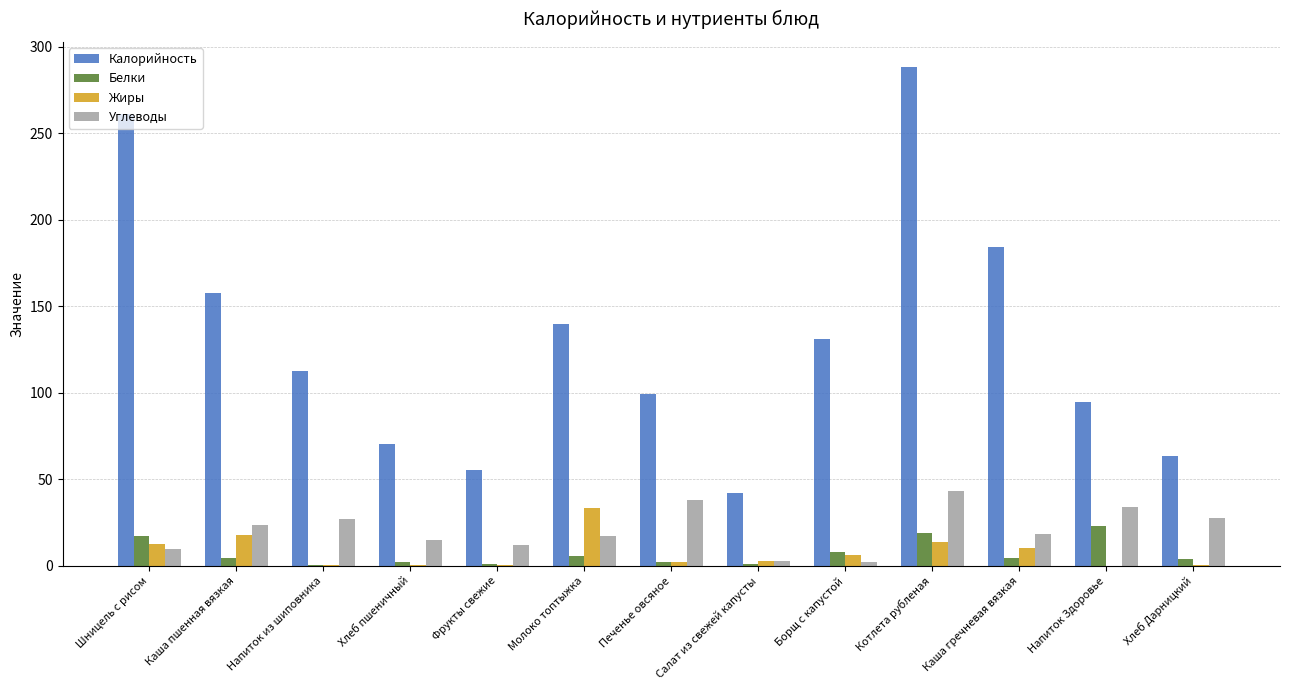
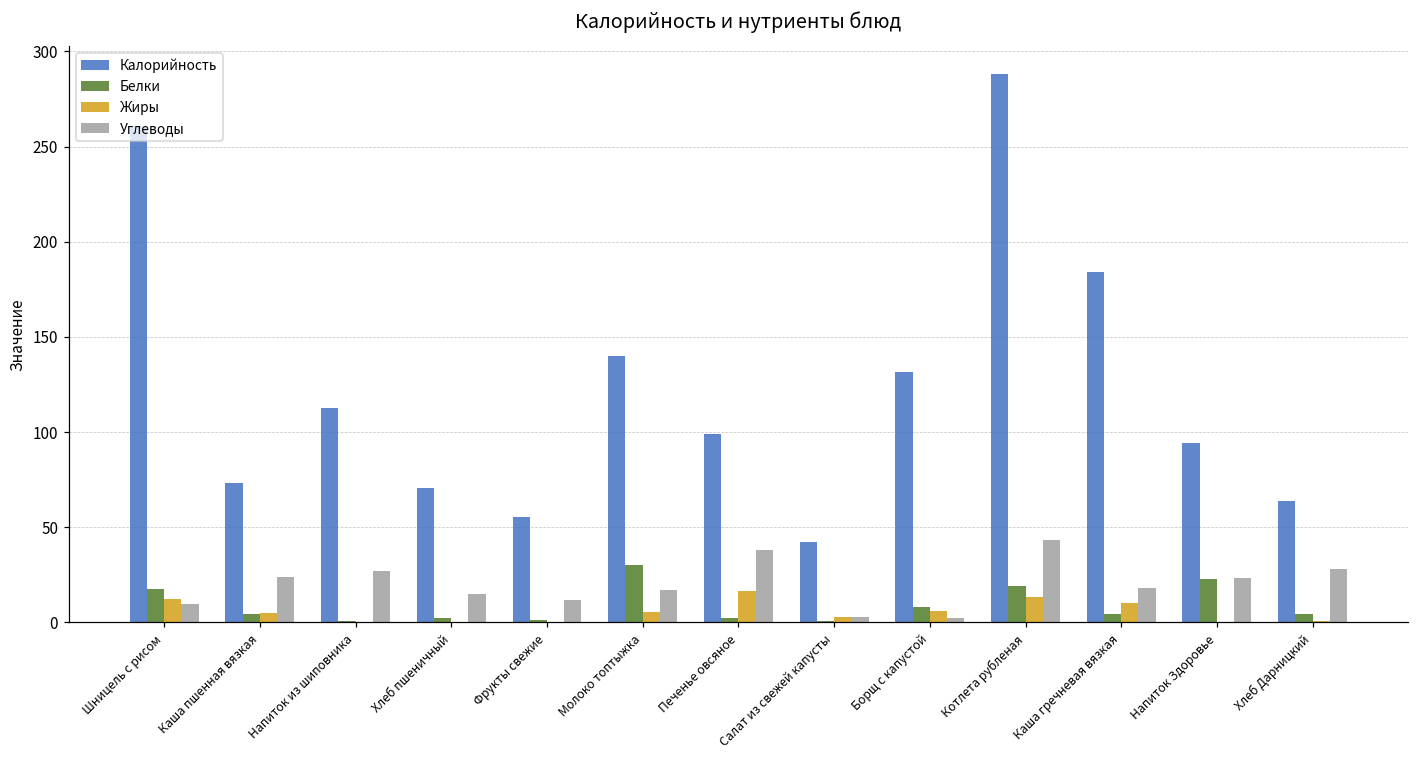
  {
    "Калорийность": {
-     "Каша пшенная вязкая": 158,
+     "Каша пшенная вязкая": 73,
      "Напиток из шиповника": 113,
      "Хлеб пшеничный": 70,
      "Фрукты свежие": 56,
      "Молоко топтыжка": 140,
      "Печенье овсяное": 99,
      "Салат из свежей капусты": 42,
      "Борщ с капустой": 131,
      "Котлета рубленая": 288,
      "Каша гречневая вязкая": 184,
      "Напиток Здоровье": 95,
      "Хлеб Дарницкий": 64
    },
    "Белки": {
      "Шницель с рисом": 17,
      "Каша пшенная вязкая": 4,
      "Хлеб пшеничный": 2,
-     "Молоко топтыжка": 5,
+     "Молоко топтыжка": 30,
      "Печенье овсяное": 2,
      "Борщ с капустой": 8,
      "Котлета рубленая": 19,
      "Каша гречневая вязкая": 4,
      "Напиток Здоровье": 23,
      "Хлеб Дарницкий": 4
    },
    "Жиры": {
      "Шницель с рисом": 13,
-     "Каша пшенная вязкая": 18,
-     "Молоко топтыжка": 33,
-     "Печенье овсяное": 2,
+     "Каша пшенная вязкая": 5,
+     "Молоко топтыжка": 6,
+     "Печенье овсяное": 16,
      "Салат из свежей капусты": 3,
      "Борщ с капустой": 6,
      "Котлета рубленая": 14,
      "Каша гречневая вязкая": 10
    },
    "Углеводы": {
      "Шницель с рисом": 10,
      "Каша пшенная вязкая": 24,
      "Напиток из шиповника": 27,
      "Хлеб пшеничный": 15,
      "Фрукты свежие": 12,
      "Молоко топтыжка": 17,
      "Печенье овсяное": 38,
      "Салат из свежей капусты": 3,
      "Борщ с капустой": 2,
      "Котлета рубленая": 43,
      "Каша гречневая вязкая": 18,
-     "Напиток Здоровье": 34,
+     "Напиток Здоровье": 23,
      "Хлеб Дарницкий": 28
    }
  }
